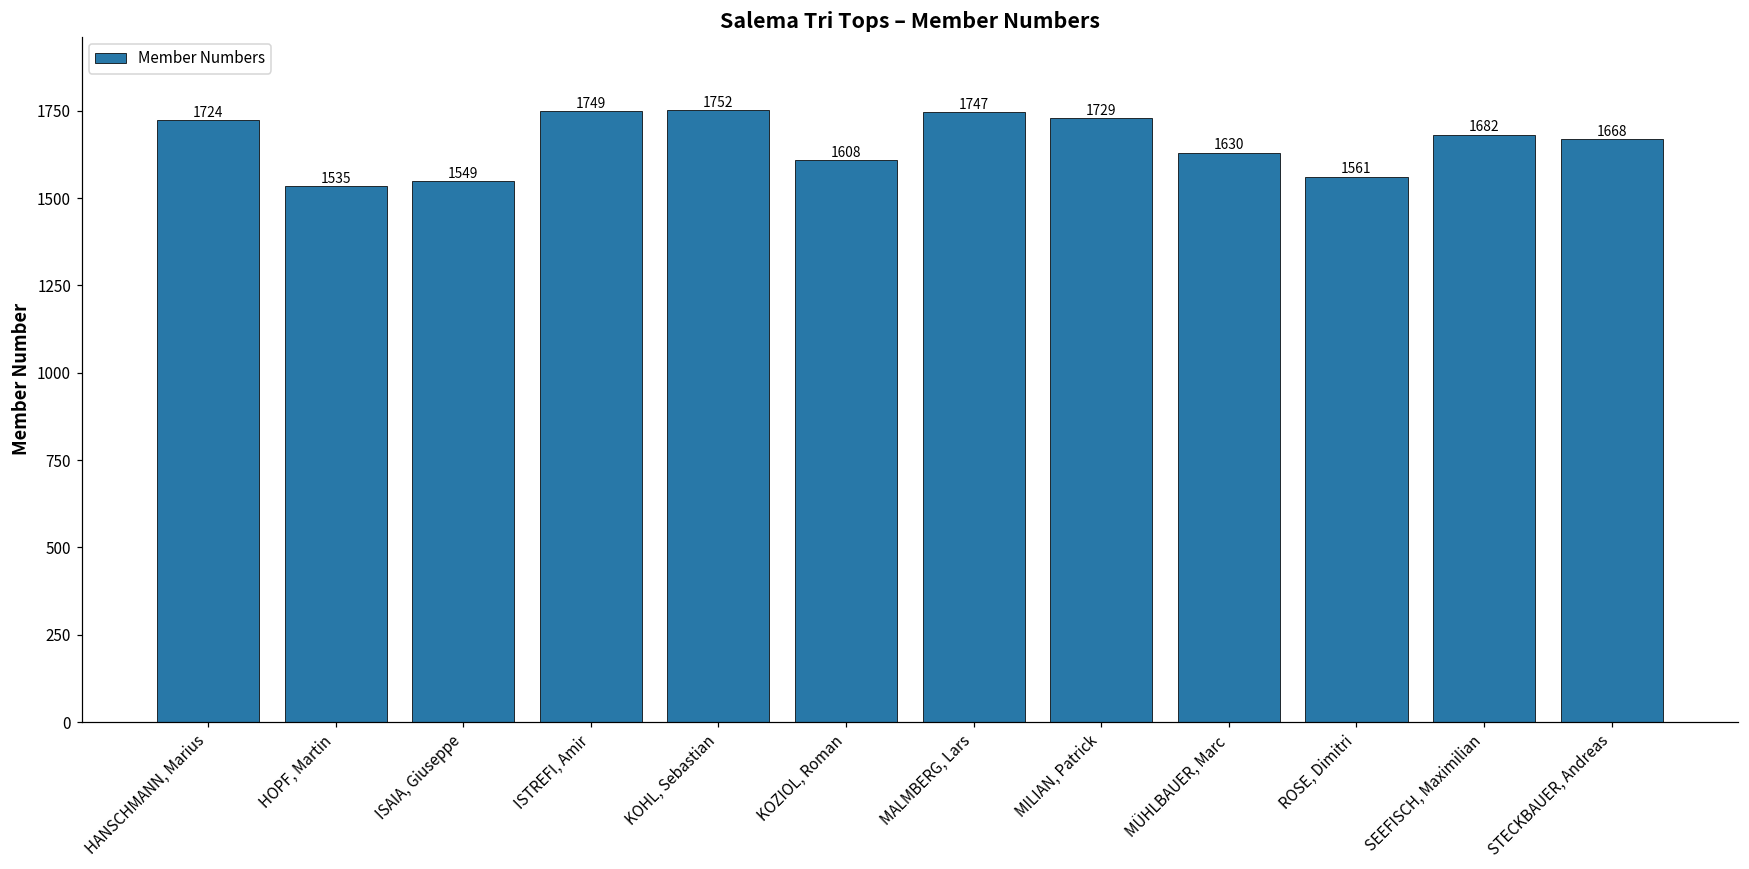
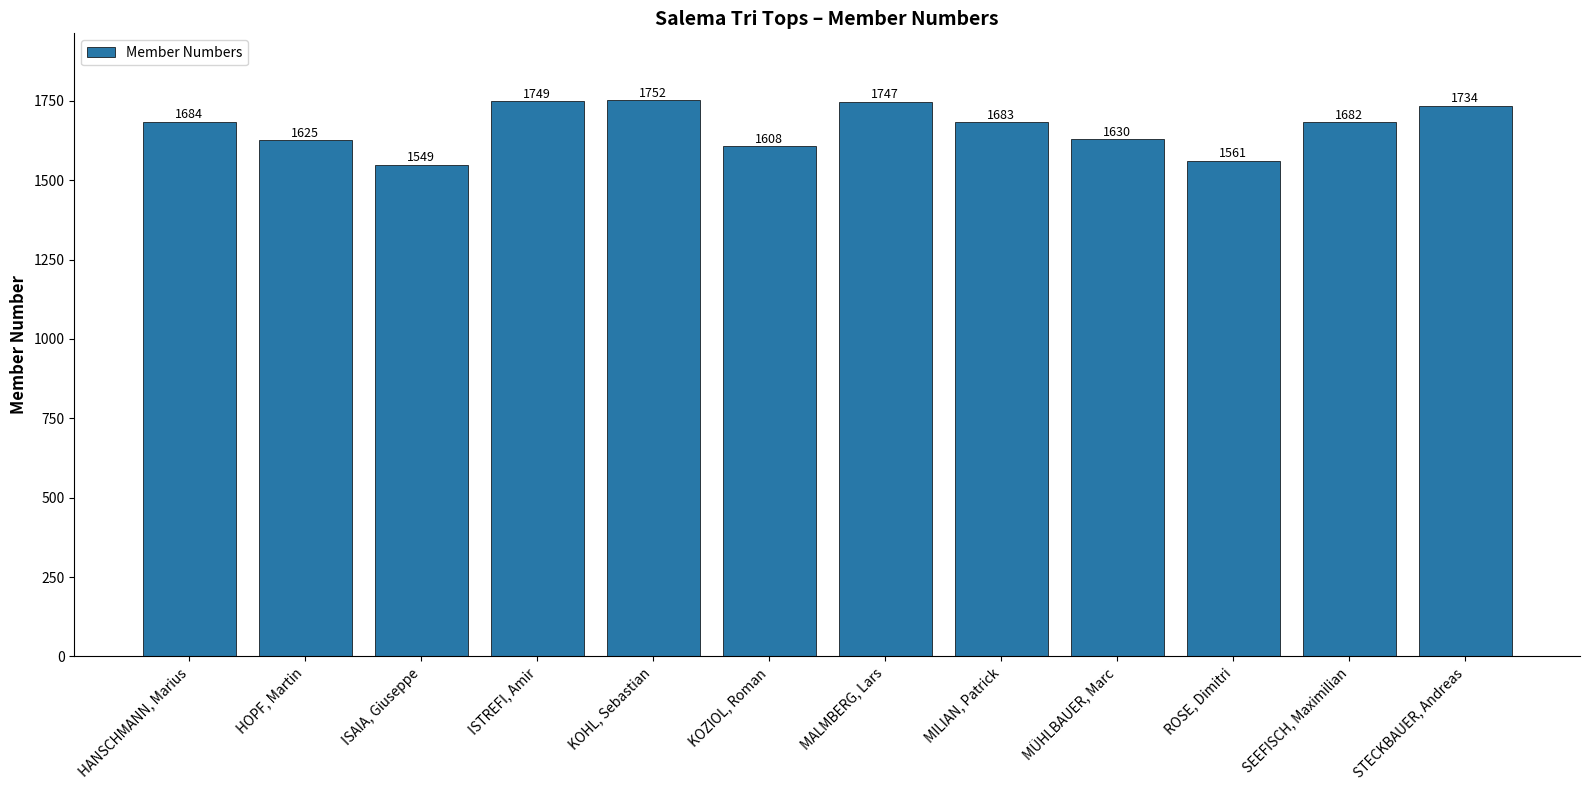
  {
-   "HANSCHMANN, Marius": 1724,
-   "HOPF, Martin": 1535,
+   "HANSCHMANN, Marius": 1684,
+   "HOPF, Martin": 1625,
    "ISAIA, Giuseppe": 1549,
    "ISTREFI, Amir": 1749,
    "KOHL, Sebastian": 1752,
    "KOZIOL, Roman": 1608,
    "MALMBERG, Lars": 1747,
-   "MILIAN, Patrick": 1729,
+   "MILIAN, Patrick": 1683,
    "MÜHLBAUER, Marc": 1630,
    "ROSE, Dimitri": 1561,
    "SEEFISCH, Maximilian": 1682,
-   "STECKBAUER, Andreas": 1668
+   "STECKBAUER, Andreas": 1734
  }
